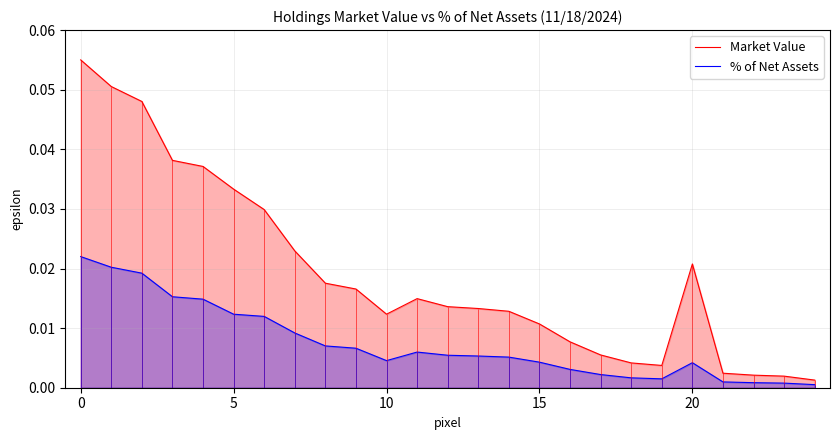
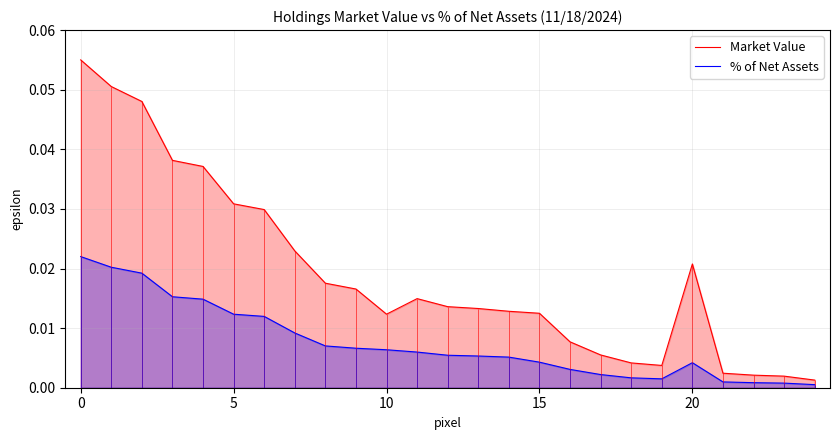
  {
    "Market Value": {
      "0": 0.055,
-     "5": 0.033,
+     "5": 0.031,
      "10": 0.012,
-     "15": 0.011,
+     "15": 0.012,
      "20": 0.021
    },
    "% of Net Assets": {
      "0": 0.022,
      "5": 0.012,
-     "10": 0.005,
+     "10": 0.006,
      "15": 0.004,
      "20": 0.004
    }
  }
